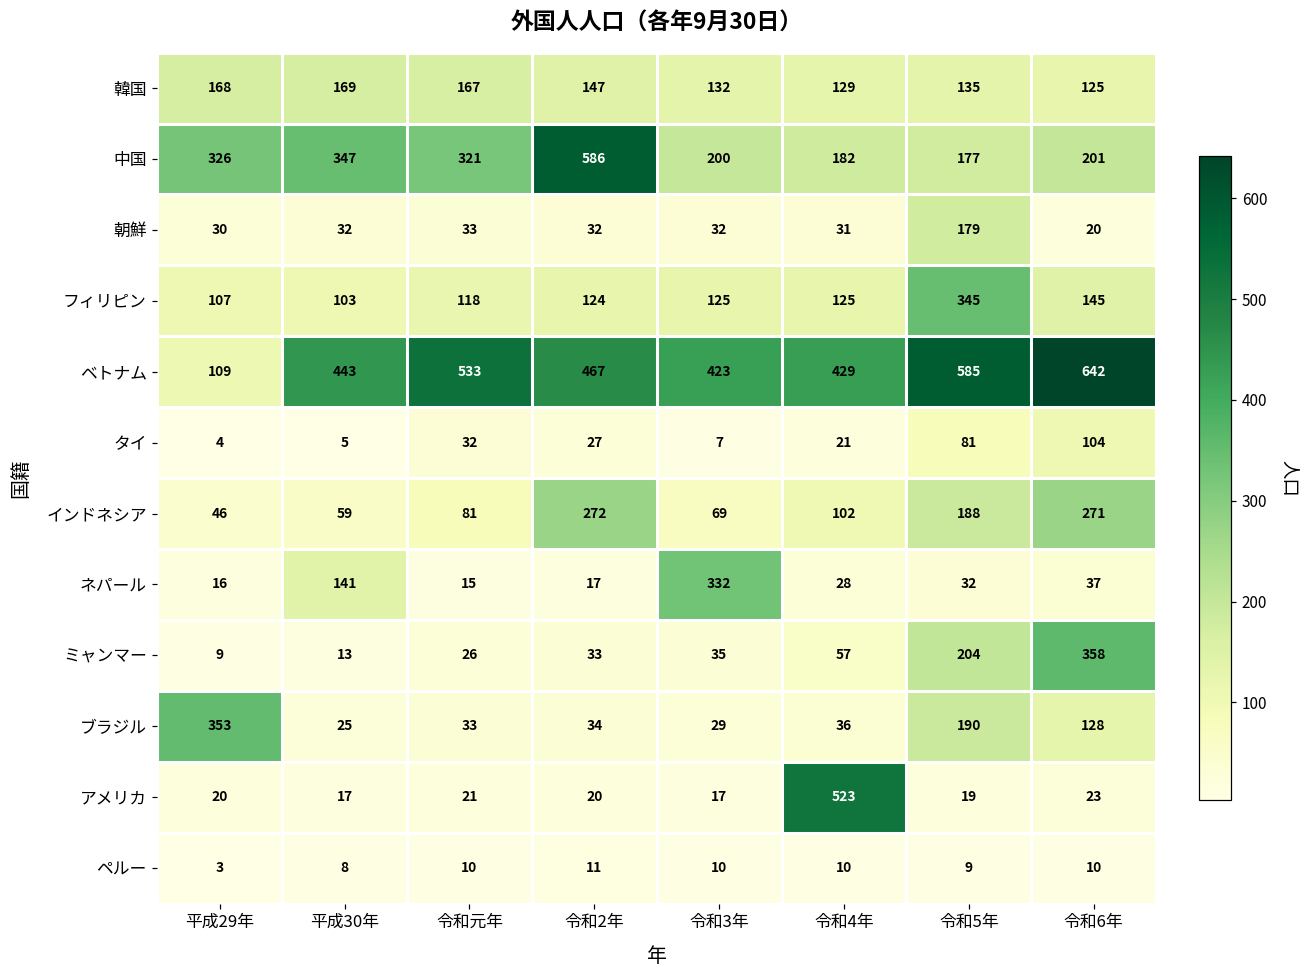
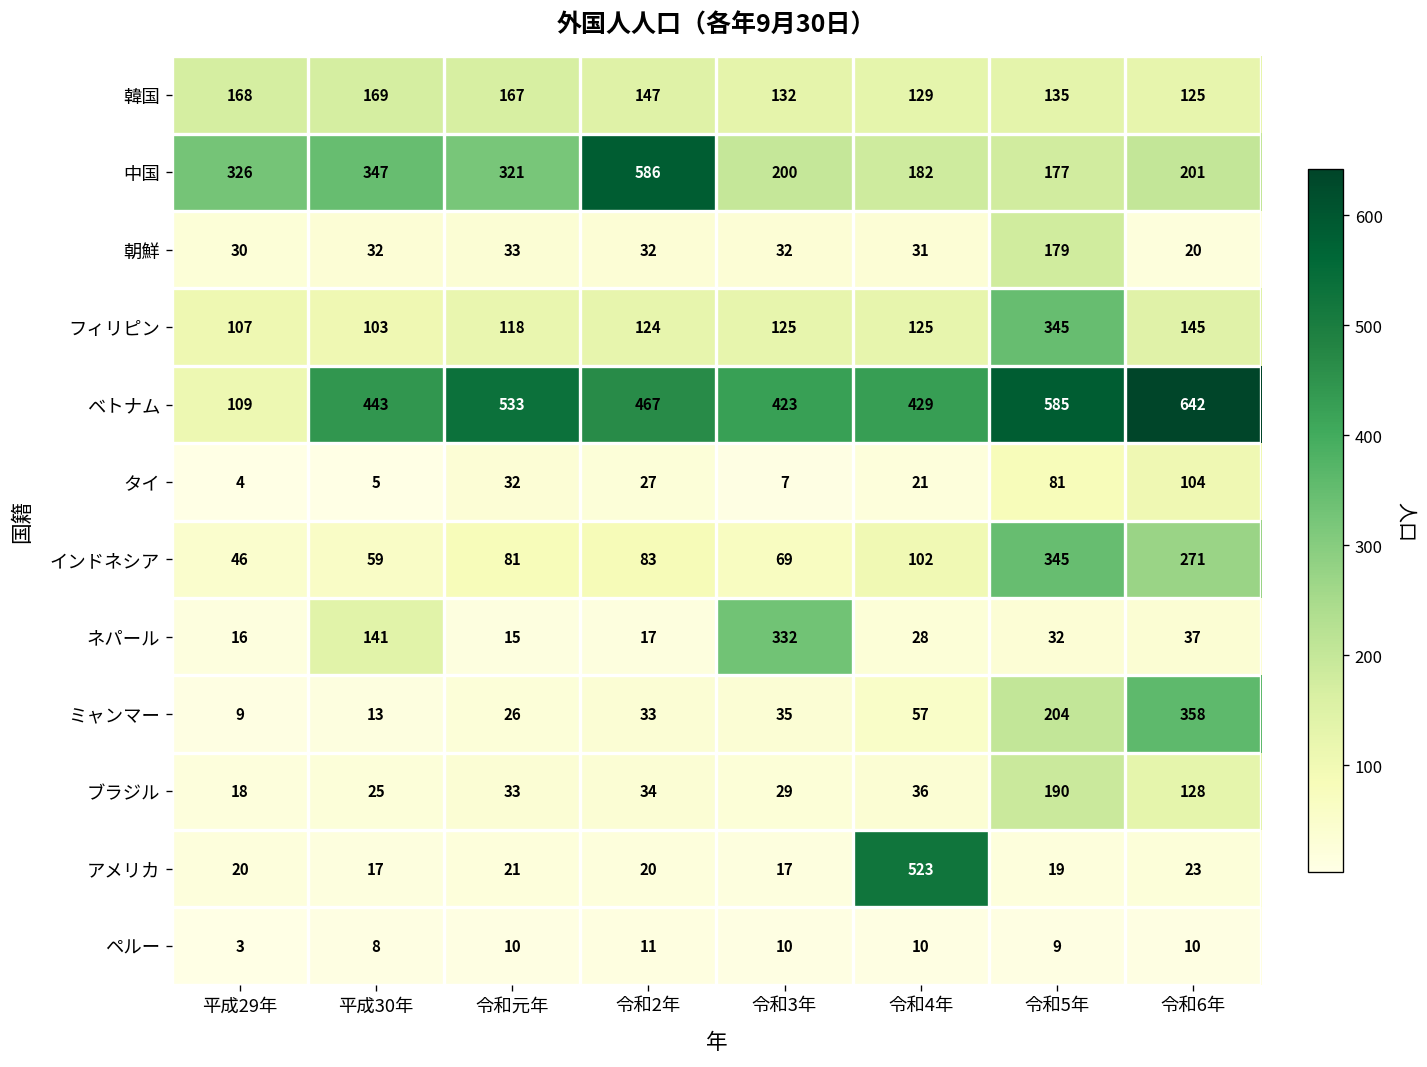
  {
    "韓国": {
      "平成29年": 168,
      "平成30年": 169,
      "令和元年": 167,
      "令和2年": 147,
      "令和3年": 132,
      "令和4年": 129,
      "令和5年": 135,
      "令和6年": 125
    },
    "中国": {
      "平成29年": 326,
      "平成30年": 347,
      "令和元年": 321,
      "令和2年": 586,
      "令和3年": 200,
      "令和4年": 182,
      "令和5年": 177,
      "令和6年": 201
    },
    "朝鮮": {
      "平成29年": 30,
      "平成30年": 32,
      "令和元年": 33,
      "令和2年": 32,
      "令和3年": 32,
      "令和4年": 31,
      "令和5年": 179,
      "令和6年": 20
    },
    "フィリピン": {
      "平成29年": 107,
      "平成30年": 103,
      "令和元年": 118,
      "令和2年": 124,
      "令和3年": 125,
      "令和4年": 125,
      "令和5年": 345,
      "令和6年": 145
    },
    "ベトナム": {
      "平成29年": 109,
      "平成30年": 443,
      "令和元年": 533,
      "令和2年": 467,
      "令和3年": 423,
      "令和4年": 429,
      "令和5年": 585,
      "令和6年": 642
    },
    "タイ": {
      "平成29年": 4,
      "平成30年": 5,
      "令和元年": 32,
      "令和2年": 27,
      "令和3年": 7,
      "令和4年": 21,
      "令和5年": 81,
      "令和6年": 104
    },
    "インドネシア": {
      "平成29年": 46,
      "平成30年": 59,
      "令和元年": 81,
-     "令和2年": 272,
+     "令和2年": 83,
      "令和3年": 69,
      "令和4年": 102,
-     "令和5年": 188,
+     "令和5年": 345,
      "令和6年": 271
    },
    "ネパール": {
      "平成29年": 16,
      "平成30年": 141,
      "令和元年": 15,
      "令和2年": 17,
      "令和3年": 332,
      "令和4年": 28,
      "令和5年": 32,
      "令和6年": 37
    },
    "ミャンマー": {
      "平成29年": 9,
      "平成30年": 13,
      "令和元年": 26,
      "令和2年": 33,
      "令和3年": 35,
      "令和4年": 57,
      "令和5年": 204,
      "令和6年": 358
    },
    "ブラジル": {
-     "平成29年": 353,
+     "平成29年": 18,
      "平成30年": 25,
      "令和元年": 33,
      "令和2年": 34,
      "令和3年": 29,
      "令和4年": 36,
      "令和5年": 190,
      "令和6年": 128
    },
    "アメリカ": {
      "平成29年": 20,
      "平成30年": 17,
      "令和元年": 21,
      "令和2年": 20,
      "令和3年": 17,
      "令和4年": 523,
      "令和5年": 19,
      "令和6年": 23
    },
    "ペルー": {
      "平成29年": 3,
      "平成30年": 8,
      "令和元年": 10,
      "令和2年": 11,
      "令和3年": 10,
      "令和4年": 10,
      "令和5年": 9,
      "令和6年": 10
    }
  }
